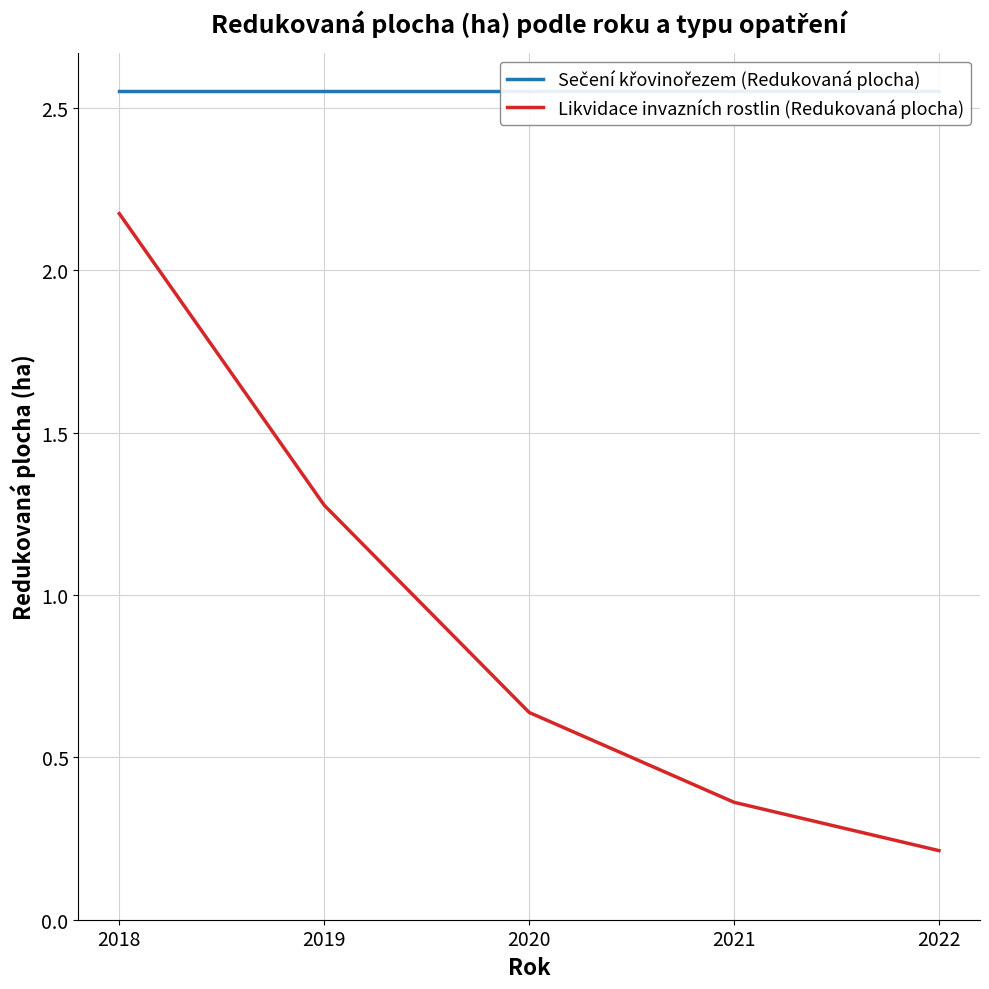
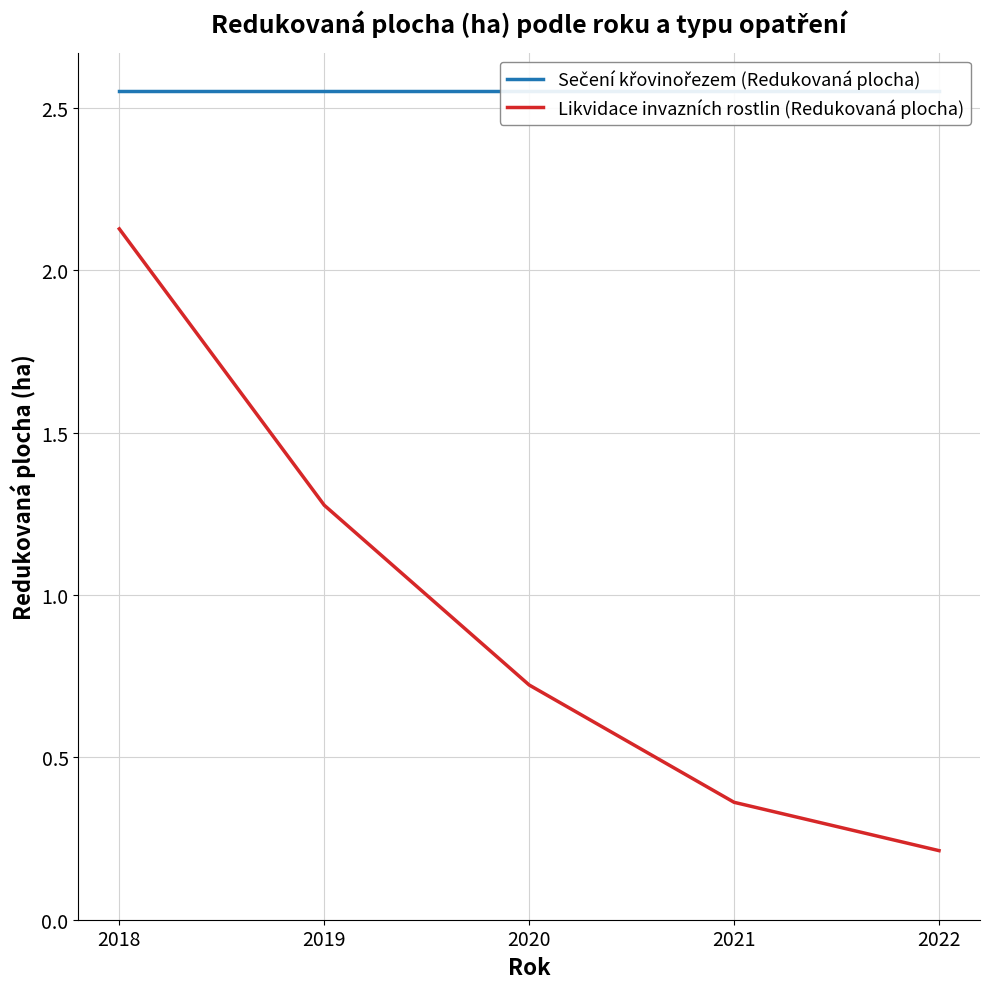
  {
    "Sečení křovinořezem (Redukovaná plocha)": {
      "2018": 2.55,
      "2019": 2.55
    },
    "Likvidace invazních rostlin (Redukovaná plocha)": {
-     "2018": 2.17,
+     "2018": 2.13,
      "2019": 1.28,
-     "2020": 0.64,
+     "2020": 0.72,
      "2021": 0.36,
      "2022": 0.21
    }
  }
